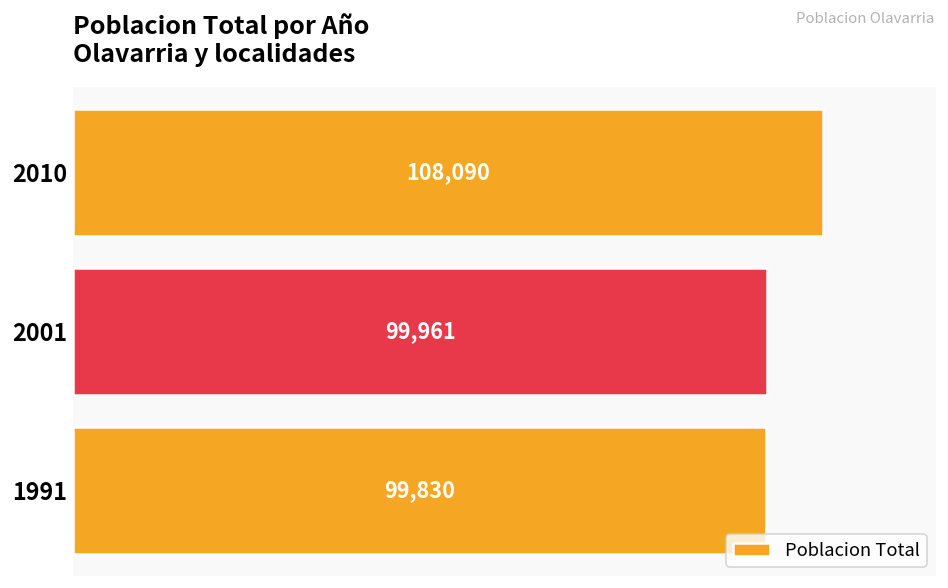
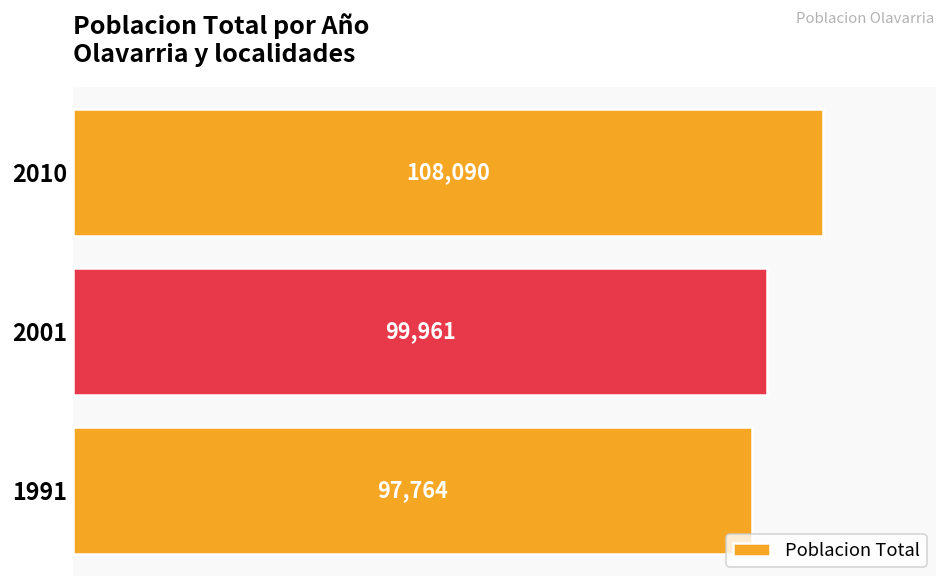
  {
    "2010": "108,090",
    "2001": "99,961",
-   "1991": "99,830"
+   "1991": "97,764"
  }
